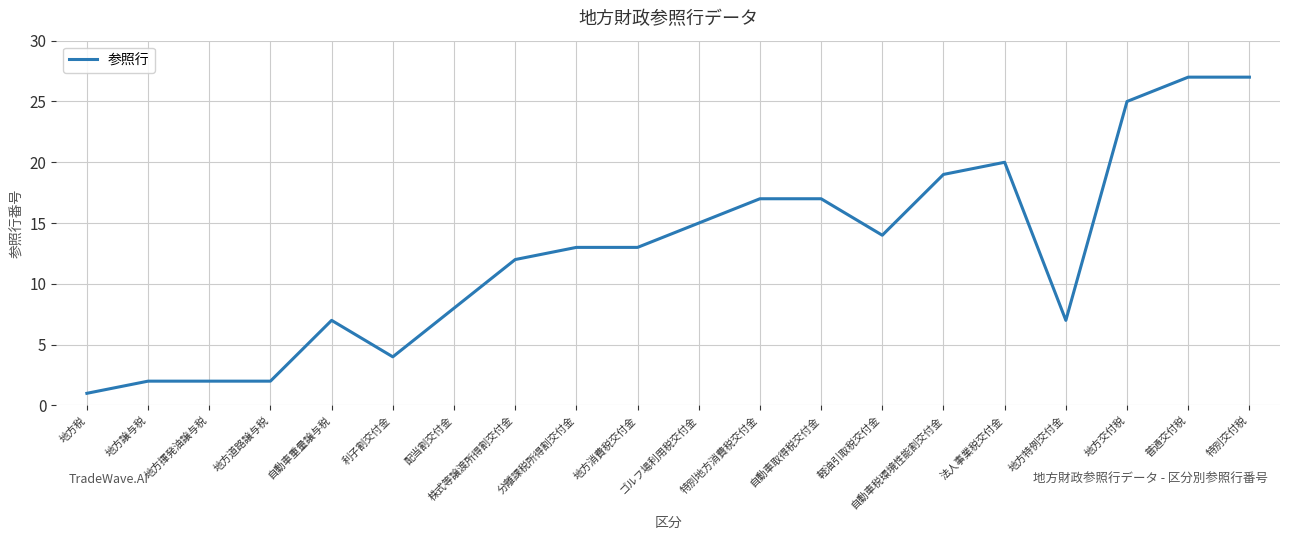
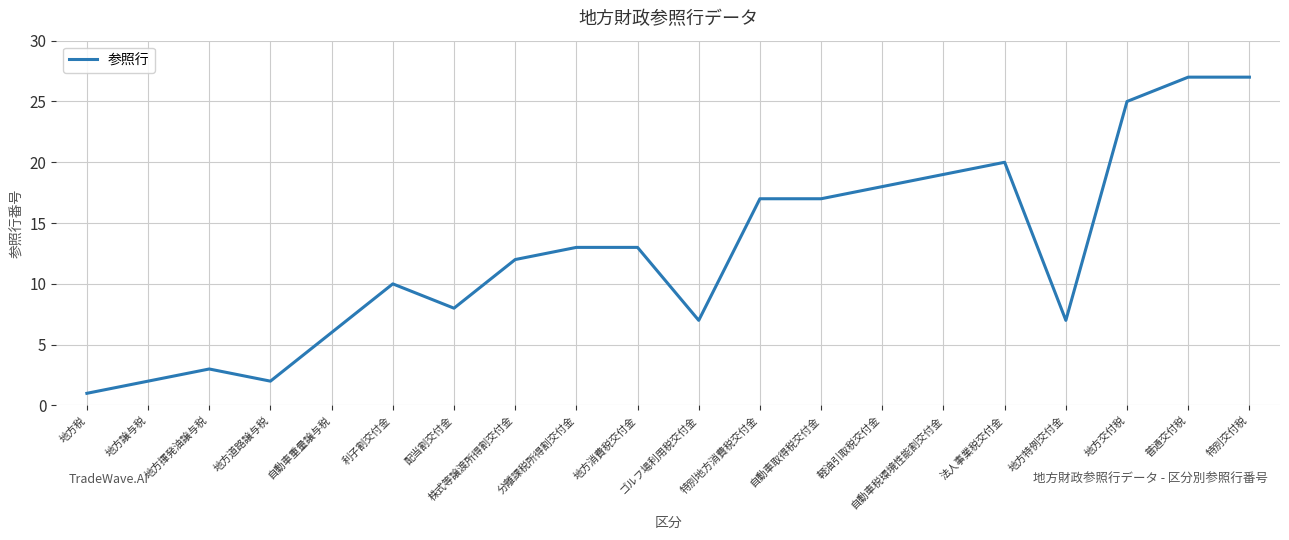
  {
    "地方税": 1,
    "地方譲与税": 2,
-   "地方揮発油譲与税": 2,
+   "地方揮発油譲与税": 3,
    "地方道路譲与税": 2,
-   "自動車重量譲与税": 7,
-   "利子割交付金": 4,
+   "自動車重量譲与税": 6,
+   "利子割交付金": 10,
    "配当割交付金": 8,
    "株式等譲渡所得割交付金": 12,
    "分離課税所得割交付金": 13,
    "地方消費税交付金": 13,
-   "ゴルフ場利用税交付金": 15,
+   "ゴルフ場利用税交付金": 7,
    "特別地方消費税交付金": 17,
    "自動車取得税交付金": 17,
-   "軽油引取税交付金": 14,
+   "軽油引取税交付金": 18,
    "自動車税環境性能割交付金": 19,
    "法人事業税交付金": 20,
    "地方特例交付金": 7,
    "地方交付税": 25,
    "普通交付税": 27,
    "特別交付税": 27
  }
